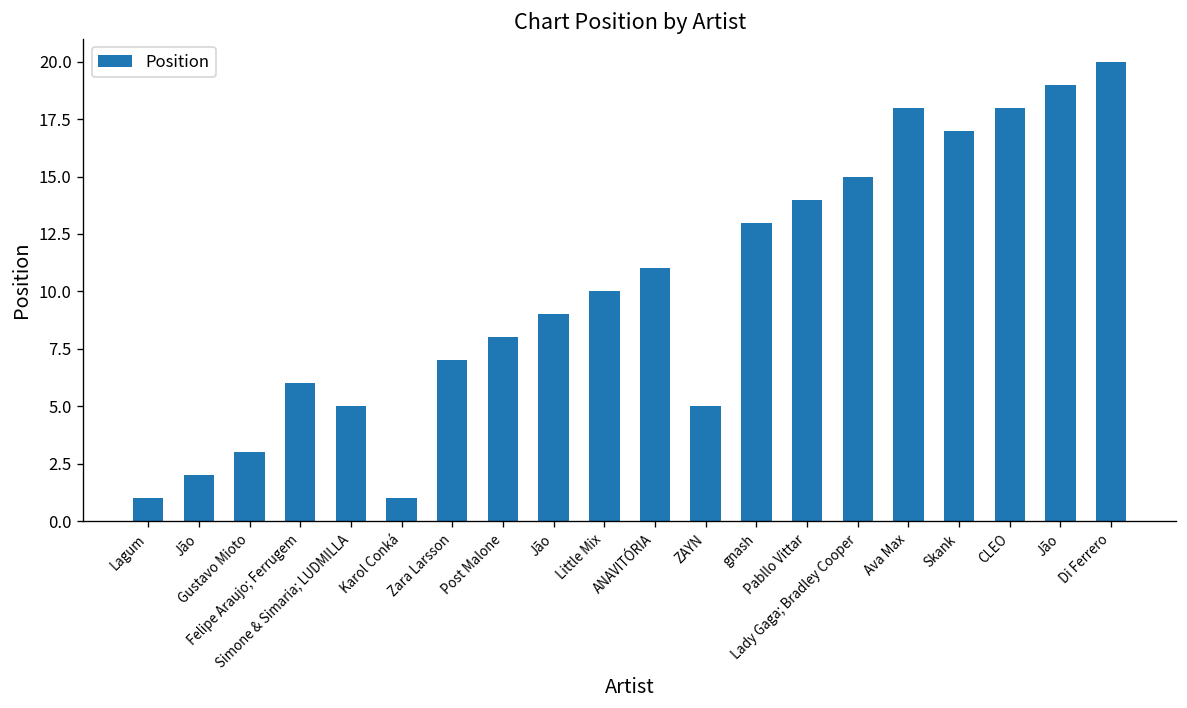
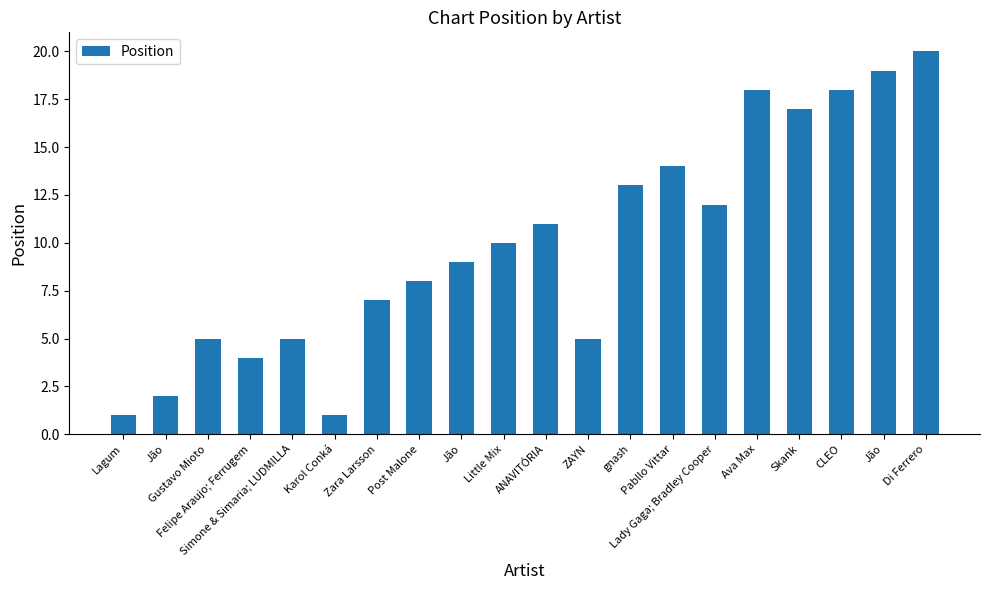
  {
    "Lagum": 1,
-   "Gustavo Mioto": 3,
-   "Felipe Araujo; Ferrugem": 6,
+   "Gustavo Mioto": 5,
+   "Felipe Araujo; Ferrugem": 4,
    "Simone & Simaria; LUDMILLA": 5,
    "Karol Conká": 1,
    "Zara Larsson": 7,
    "Post Malone": 8,
    "Little Mix": 10,
    "ANAVITÓRIA": 11,
    "ZAYN": 5,
    "gnash": 13,
    "Pabllo Vittar": 14,
-   "Lady Gaga; Bradley Cooper": 15,
+   "Lady Gaga; Bradley Cooper": 12,
    "Ava Max": 18,
    "Skank": 17,
    "CLEO": 18,
    "Di Ferrero": 20
  }
